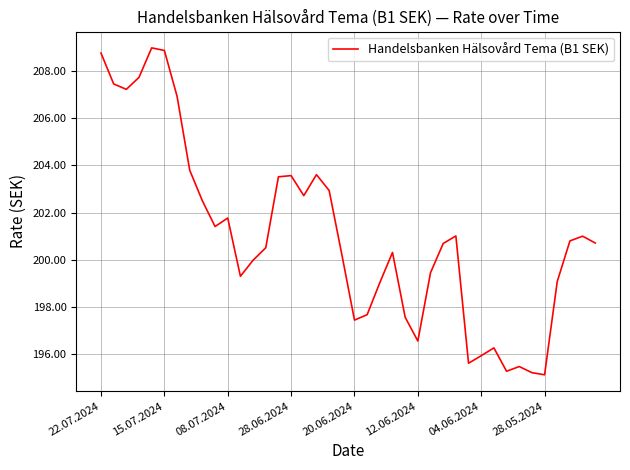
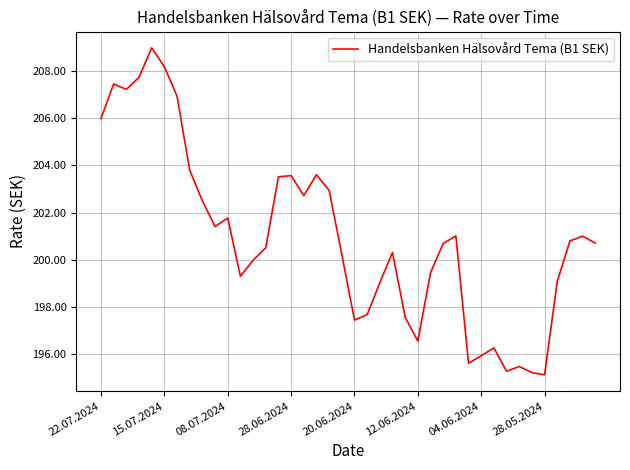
  {
-   "22.07.2024": 208.8,
-   "15.07.2024": 208.9,
+   "22.07.2024": 206.0,
+   "15.07.2024": 208.2,
    "08.07.2024": 201.8,
    "28.06.2024": 203.6,
    "20.06.2024": 197.4,
    "12.06.2024": 196.6,
    "04.06.2024": 195.9,
    "28.05.2024": 195.1
  }
